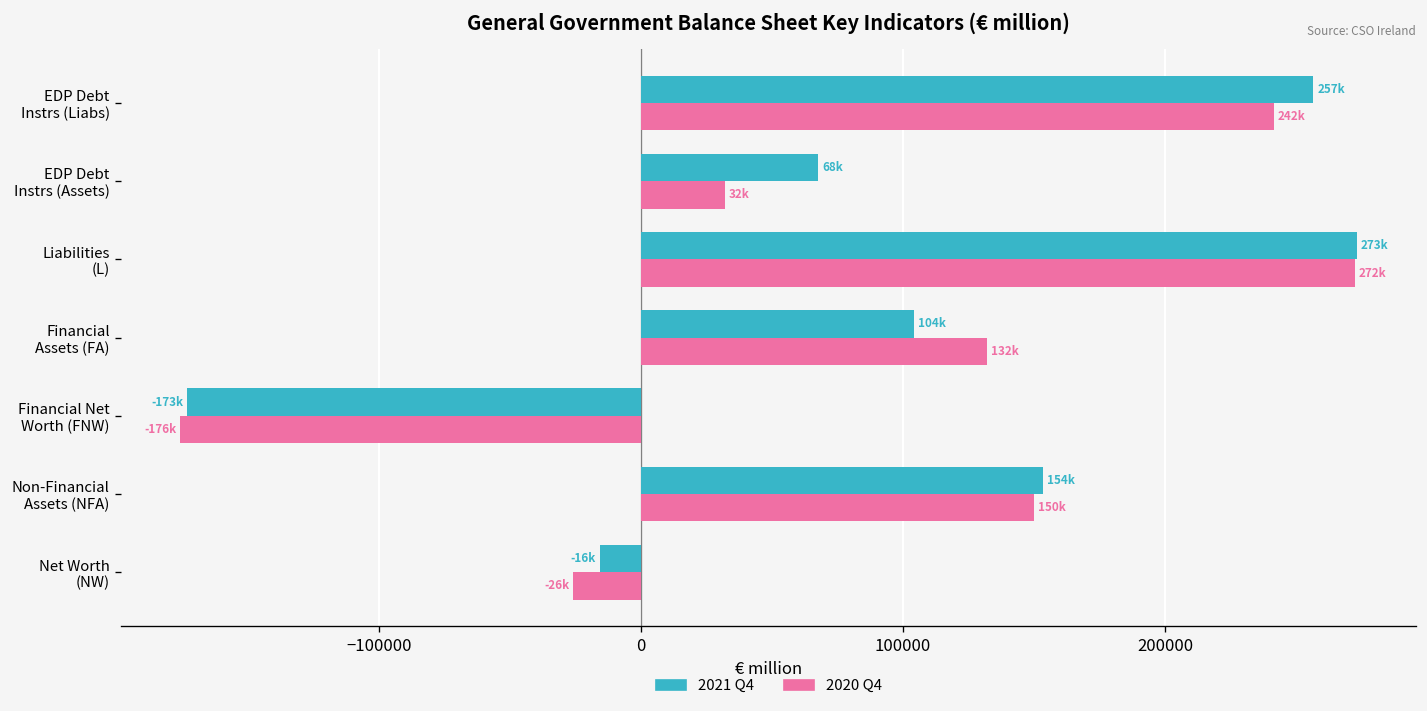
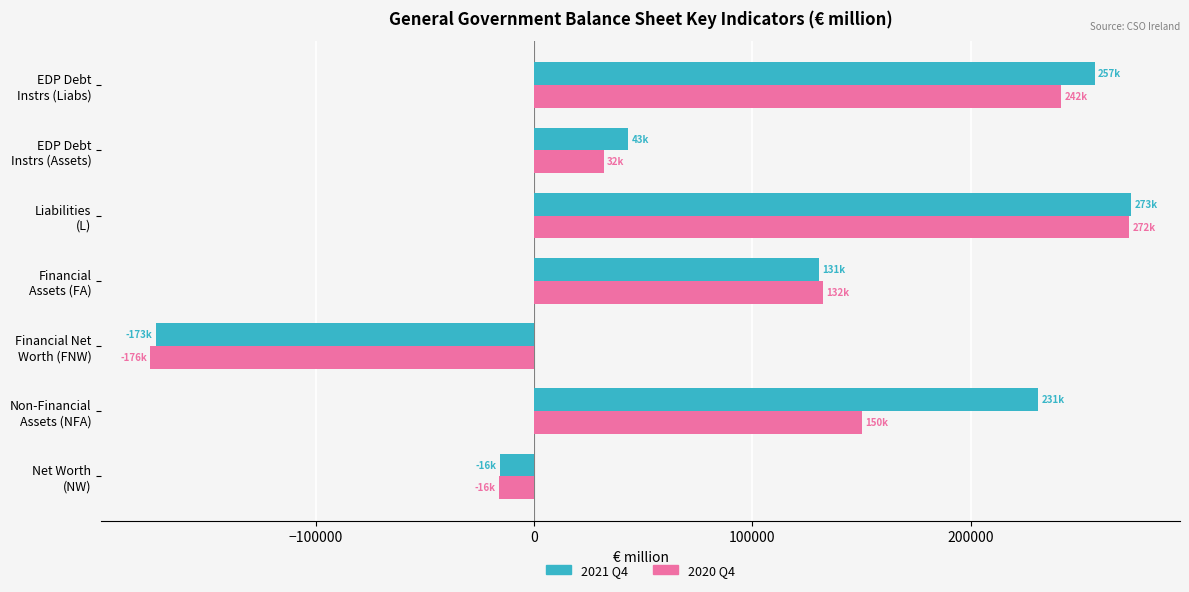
  {
    "2021 Q4": {
      "EDP Debt Instrs (Liabs)": "257k",
-     "EDP Debt Instrs (Assets)": "68k",
+     "EDP Debt Instrs (Assets)": "43k",
      "Liabilities (L)": "273k",
-     "Financial Assets (FA)": "104k",
+     "Financial Assets (FA)": "131k",
      "Financial Net Worth (FNW)": "-173k",
-     "Non-Financial Assets (NFA)": "154k",
+     "Non-Financial Assets (NFA)": "231k",
      "Net Worth (NW)": "-16k"
    },
    "2020 Q4": {
      "EDP Debt Instrs (Liabs)": "242k",
      "EDP Debt Instrs (Assets)": "32k",
      "Liabilities (L)": "272k",
      "Financial Assets (FA)": "132k",
      "Financial Net Worth (FNW)": "-176k",
      "Non-Financial Assets (NFA)": "150k",
-     "Net Worth (NW)": "-26k"
+     "Net Worth (NW)": "-16k"
    }
  }
